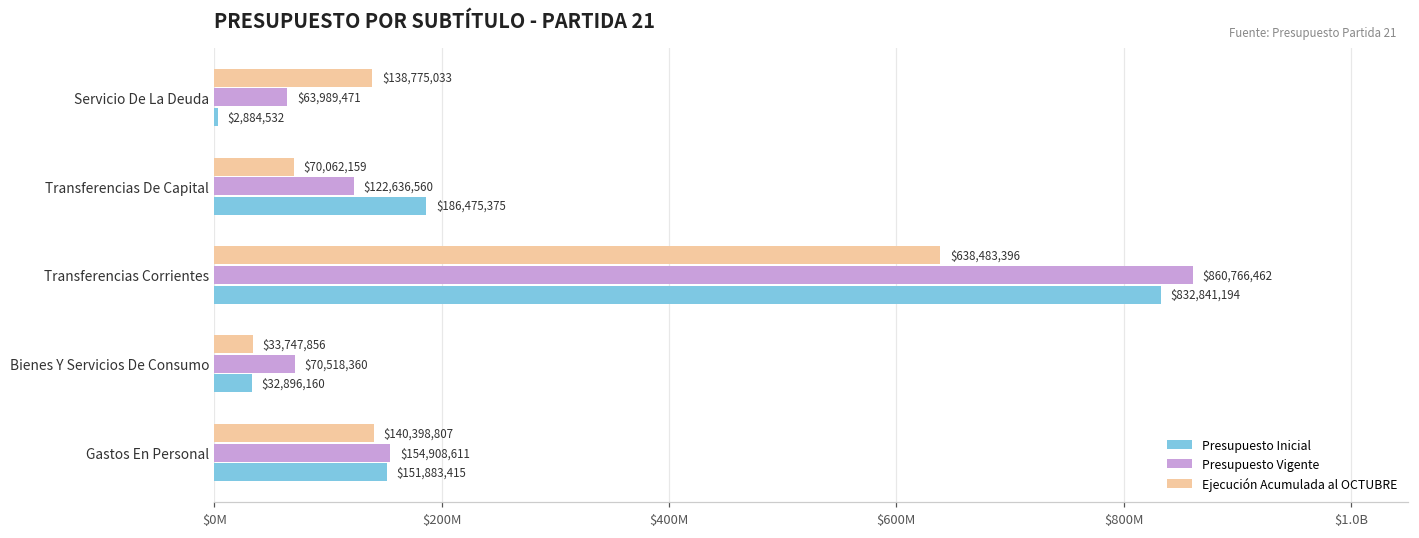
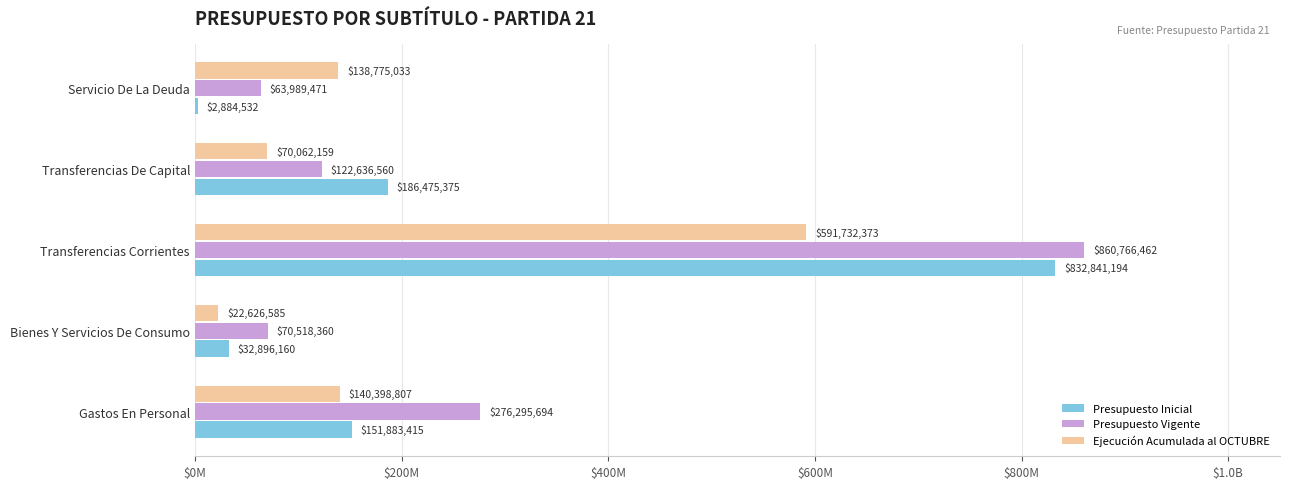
  {
    "Presupuesto Inicial": {
      "Servicio De La Deuda": "$2,884,532",
      "Transferencias De Capital": "$186,475,375",
      "Transferencias Corrientes": "$832,841,194",
      "Bienes Y Servicios De Consumo": "$32,896,160",
      "Gastos En Personal": "$151,883,415"
    },
    "Presupuesto Vigente": {
      "Servicio De La Deuda": "$63,989,471",
      "Transferencias De Capital": "$122,636,560",
      "Transferencias Corrientes": "$860,766,462",
      "Bienes Y Servicios De Consumo": "$70,518,360",
-     "Gastos En Personal": "$154,908,611"
+     "Gastos En Personal": "$276,295,694"
    },
    "Ejecución Acumulada al OCTUBRE": {
      "Servicio De La Deuda": "$138,775,033",
      "Transferencias De Capital": "$70,062,159",
-     "Transferencias Corrientes": "$638,483,396",
-     "Bienes Y Servicios De Consumo": "$33,747,856",
+     "Transferencias Corrientes": "$591,732,373",
+     "Bienes Y Servicios De Consumo": "$22,626,585",
      "Gastos En Personal": "$140,398,807"
    }
  }
